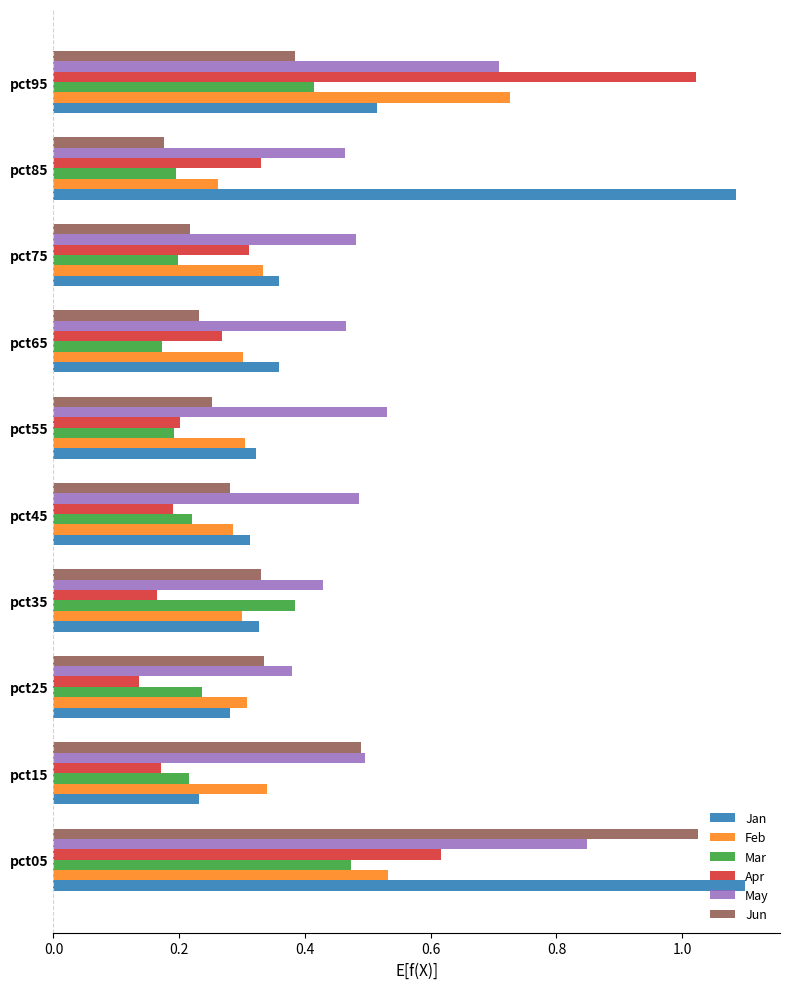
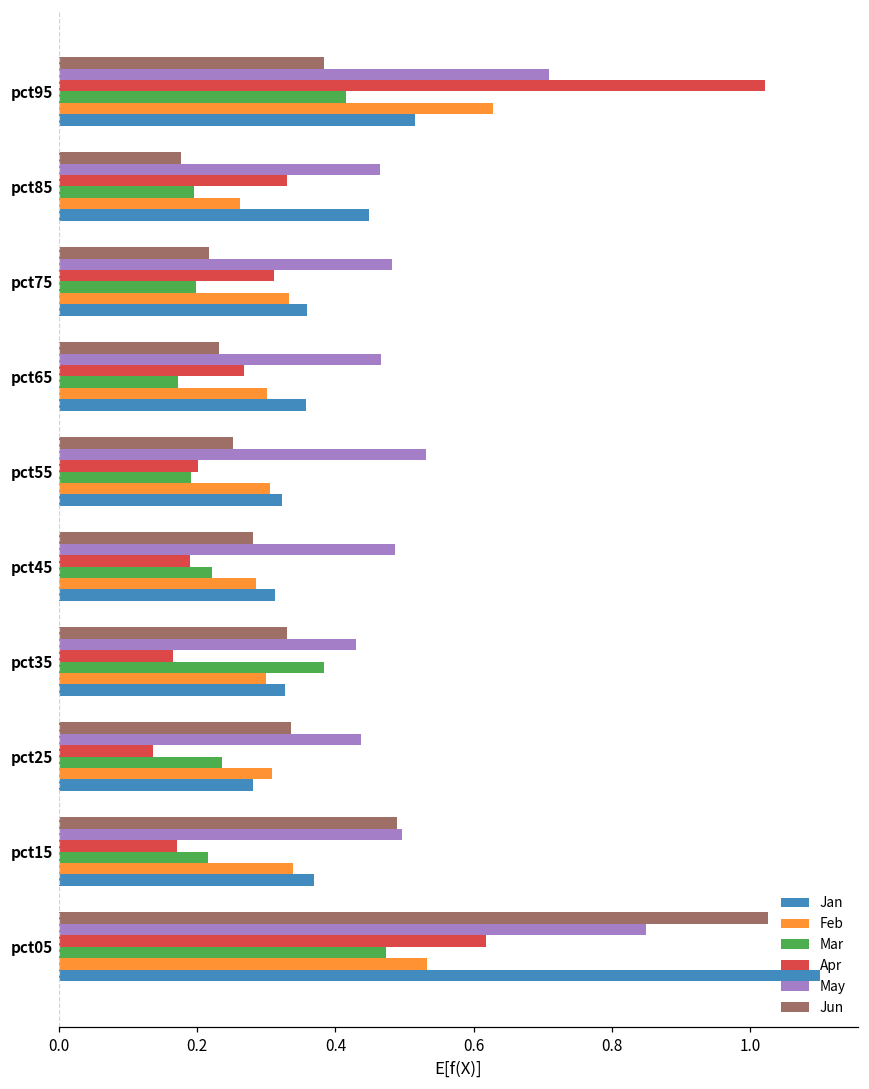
  {
    "Jan": {
      "pct95": 0.51,
-     "pct85": 1.09,
+     "pct85": 0.45,
      "pct75": 0.36,
      "pct65": 0.36,
      "pct55": 0.32,
      "pct45": 0.31,
      "pct35": 0.33,
      "pct25": 0.28,
-     "pct15": 0.23,
+     "pct15": 0.37,
      "pct05": 1.10
    },
    "Feb": {
-     "pct95": 0.73,
+     "pct95": 0.63,
      "pct85": 0.26,
      "pct75": 0.33,
      "pct65": 0.30,
      "pct55": 0.31,
      "pct45": 0.28,
      "pct35": 0.30,
      "pct25": 0.31,
      "pct15": 0.34,
      "pct05": 0.53
    },
    "Mar": {
      "pct95": 0.41,
      "pct85": 0.20,
      "pct75": 0.20,
      "pct65": 0.17,
      "pct55": 0.19,
      "pct45": 0.22,
      "pct35": 0.38,
      "pct25": 0.24,
      "pct15": 0.22,
      "pct05": 0.47
    },
    "Apr": {
      "pct95": 1.02,
      "pct85": 0.33,
      "pct75": 0.31,
      "pct65": 0.27,
      "pct55": 0.20,
      "pct45": 0.19,
      "pct35": 0.17,
      "pct25": 0.14,
      "pct15": 0.17,
      "pct05": 0.62
    },
    "May": {
      "pct95": 0.71,
      "pct85": 0.46,
      "pct75": 0.48,
      "pct65": 0.47,
      "pct55": 0.53,
      "pct45": 0.49,
      "pct35": 0.43,
-     "pct25": 0.38,
+     "pct25": 0.44,
      "pct15": 0.50,
      "pct05": 0.85
    },
    "Jun": {
      "pct95": 0.38,
      "pct85": 0.18,
      "pct75": 0.22,
      "pct65": 0.23,
      "pct55": 0.25,
      "pct45": 0.28,
      "pct35": 0.33,
      "pct25": 0.34,
      "pct15": 0.49,
      "pct05": 1.02
    }
  }
